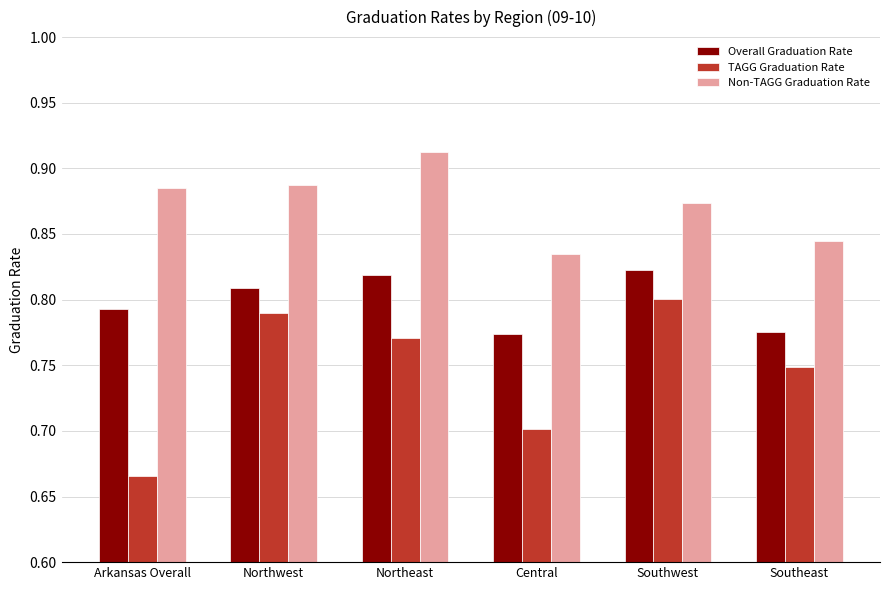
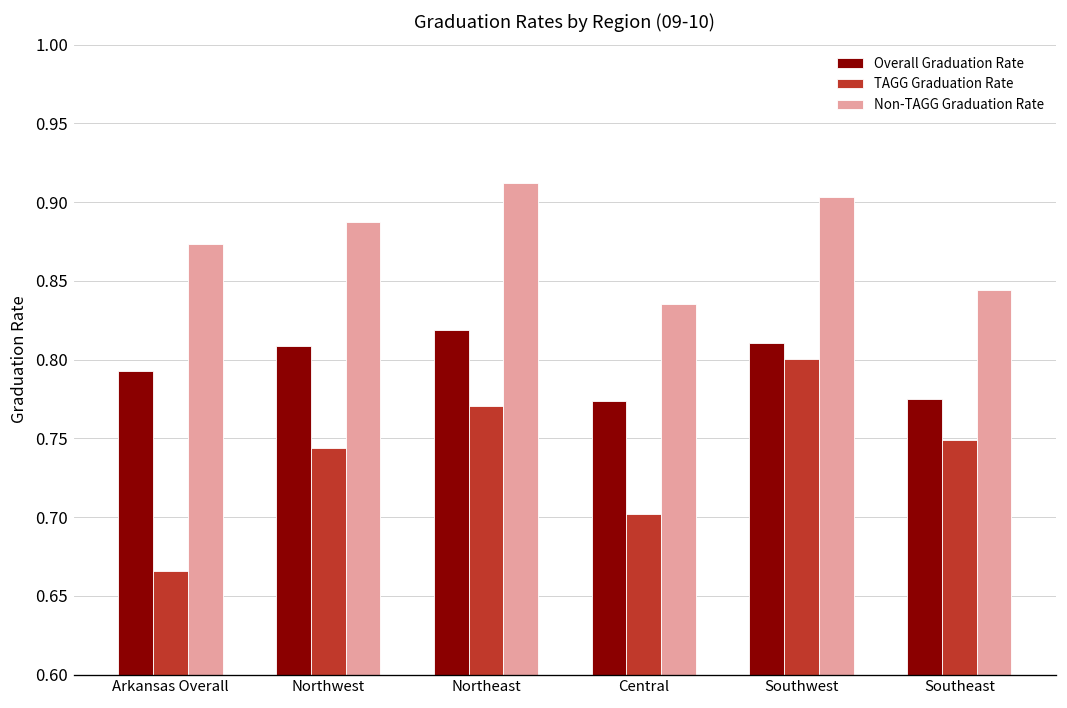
  {
    "Overall Graduation Rate": {
      "Arkansas Overall": 0.793,
      "Northwest": 0.809,
      "Northeast": 0.819,
      "Central": 0.774,
-     "Southwest": 0.823,
+     "Southwest": 0.810,
      "Southeast": 0.775
    },
    "TAGG Graduation Rate": {
      "Arkansas Overall": 0.666,
-     "Northwest": 0.790,
+     "Northwest": 0.744,
      "Northeast": 0.771,
      "Central": 0.702,
      "Southwest": 0.800,
      "Southeast": 0.749
    },
    "Non-TAGG Graduation Rate": {
-     "Arkansas Overall": 0.885,
+     "Arkansas Overall": 0.873,
      "Northwest": 0.887,
      "Northeast": 0.912,
      "Central": 0.835,
-     "Southwest": 0.874,
+     "Southwest": 0.903,
      "Southeast": 0.844
    }
  }
